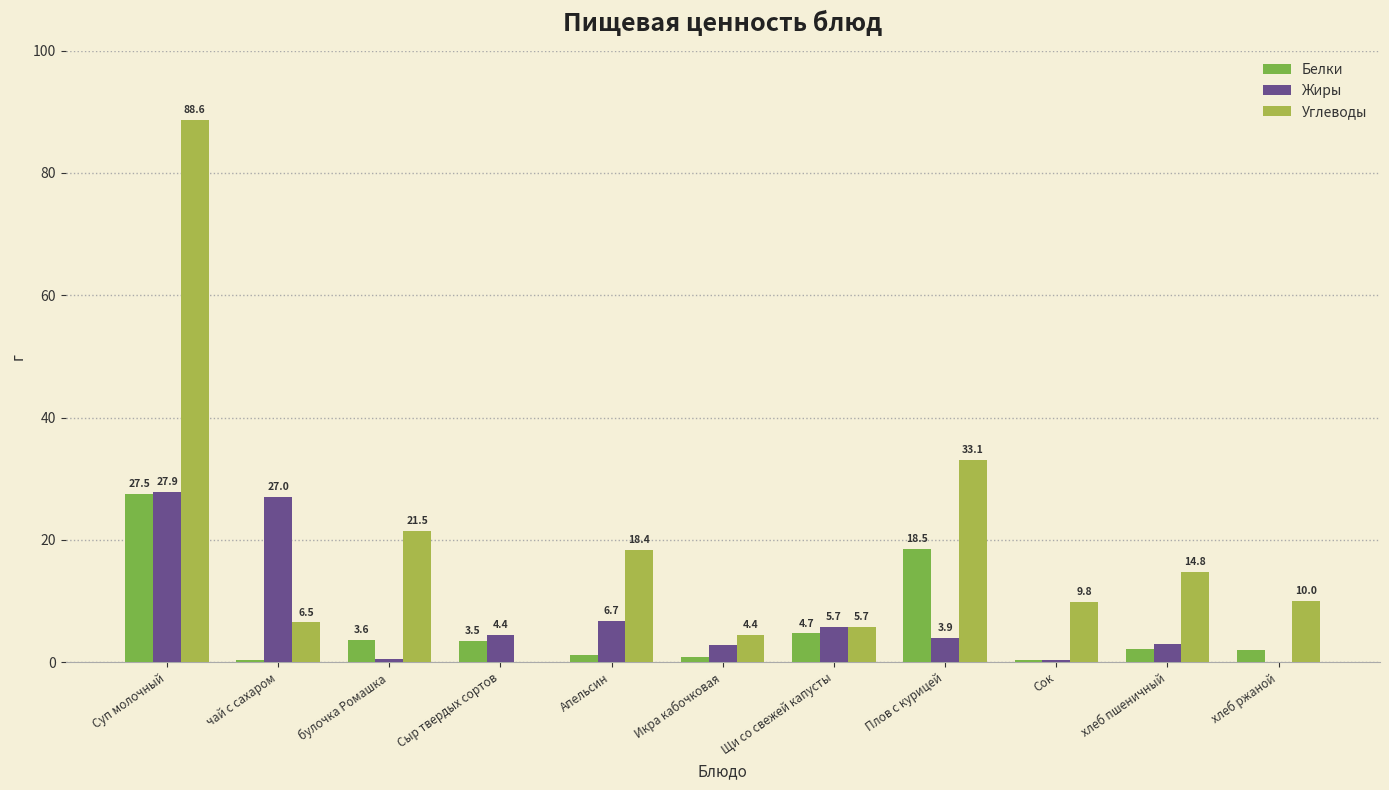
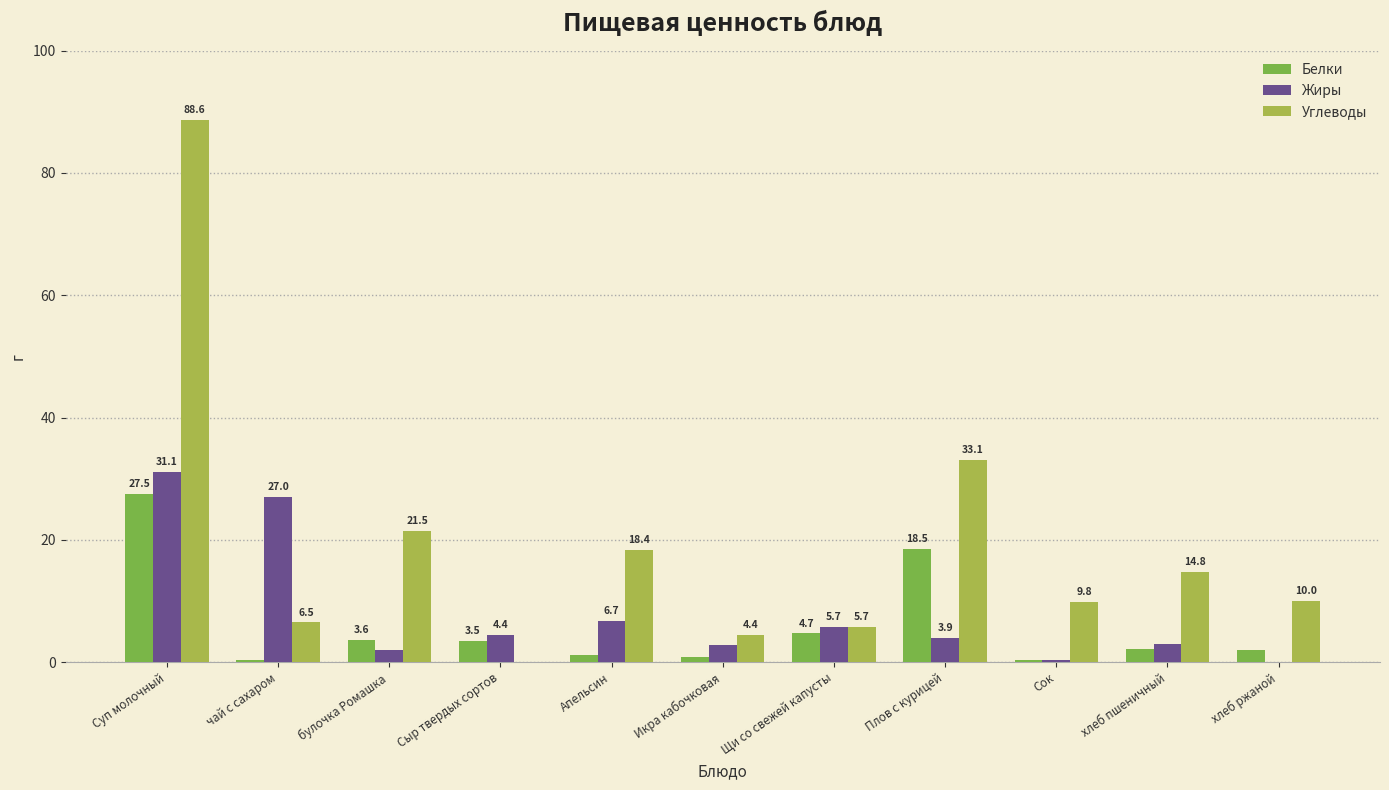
  {
    "Жиры": {
-     "Суп молочный": 27.9,
+     "Суп молочный": 31.1,
      "чай с сахаром": 27.0,
-     "булочка Ромашка": 1,
+     "булочка Ромашка": 2,
      "Сыр твердых сортов": 4.4,
      "Апельсин": 6.7,
      "Щи со свежей капусты": 5.7,
      "Плов с курицей": 3.9
    }
  }
